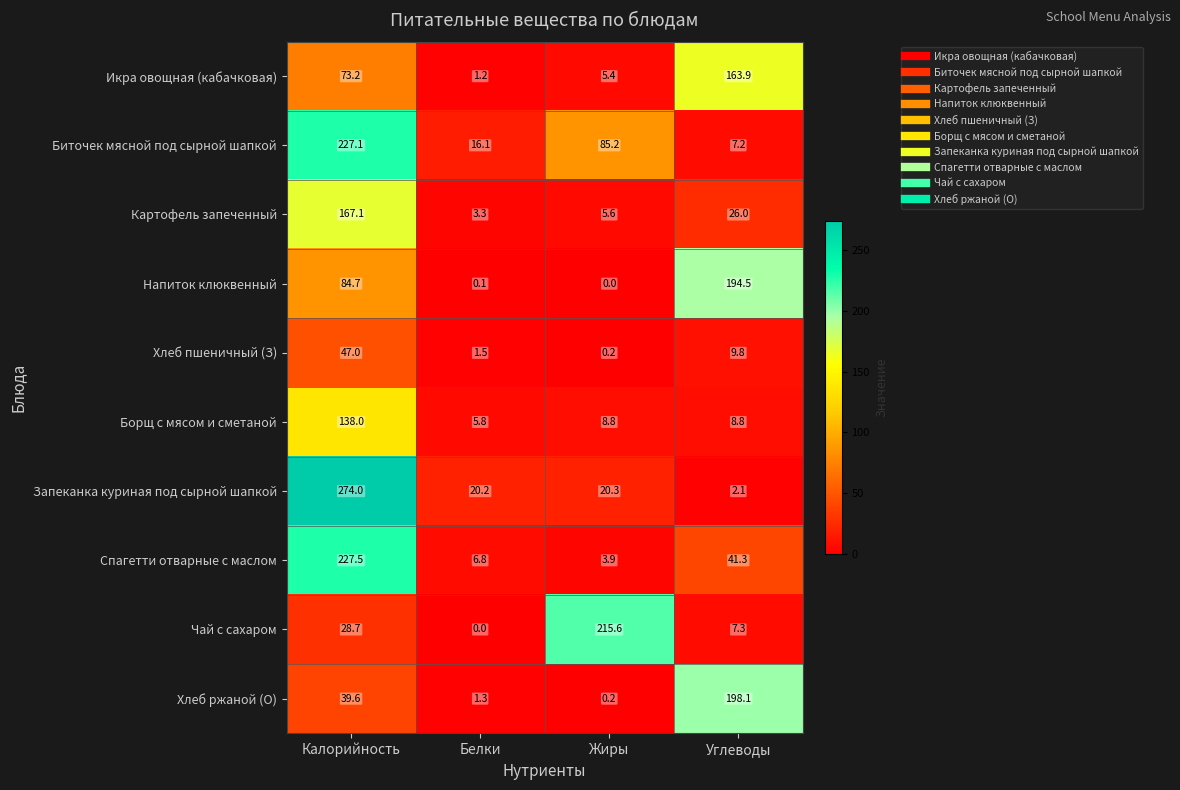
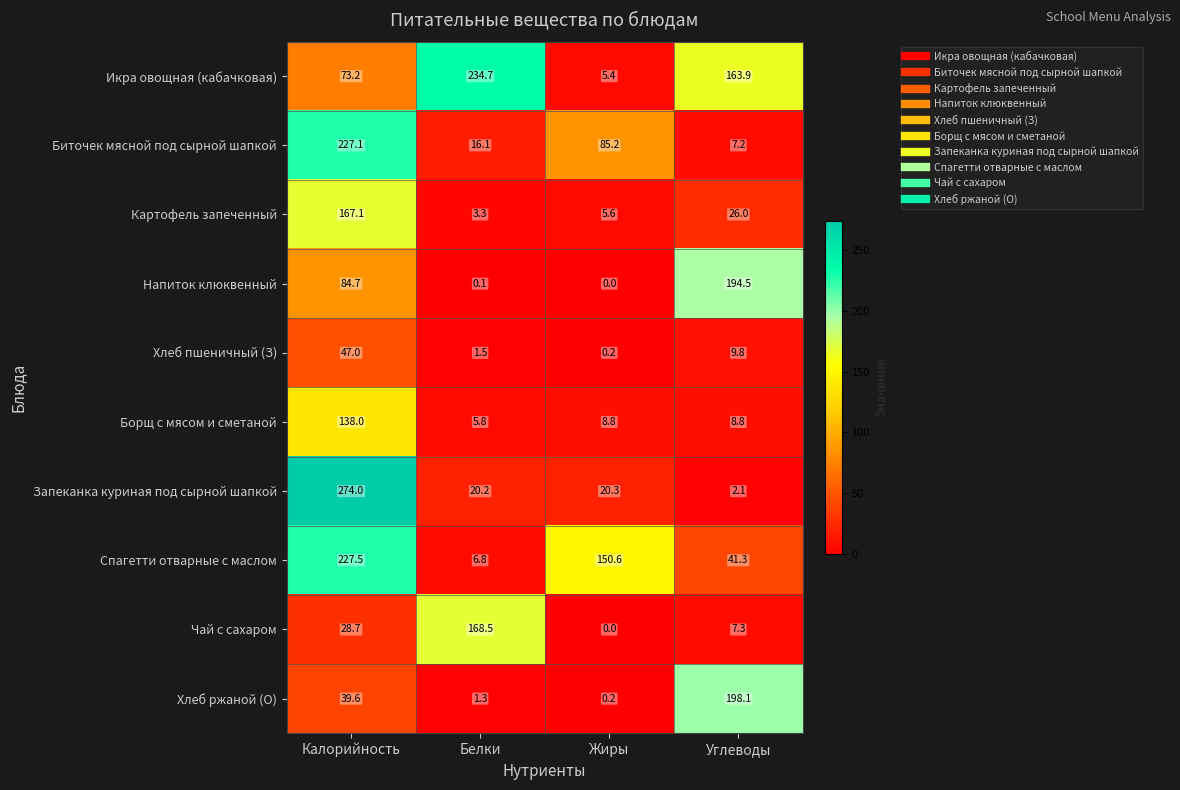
  {
    "Икра овощная (кабачковая)": {
-     "Белки": 1.2
+     "Белки": 234.7
    },
    "Спагетти отварные с маслом": {
-     "Жиры": 3.9
+     "Жиры": 150.6
    },
    "Чай с сахаром": {
-     "Белки": 0.0,
-     "Жиры": 215.6
+     "Белки": 168.5,
+     "Жиры": 0.0
    }
  }
